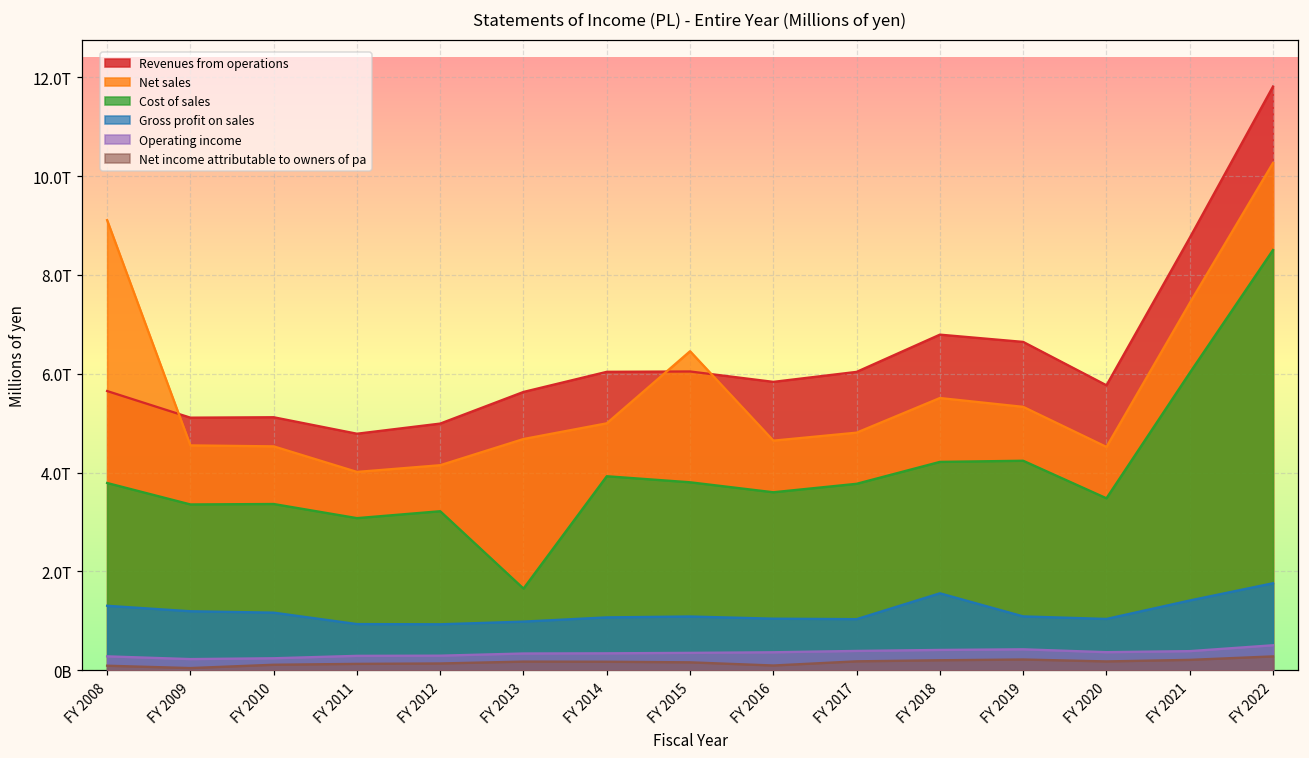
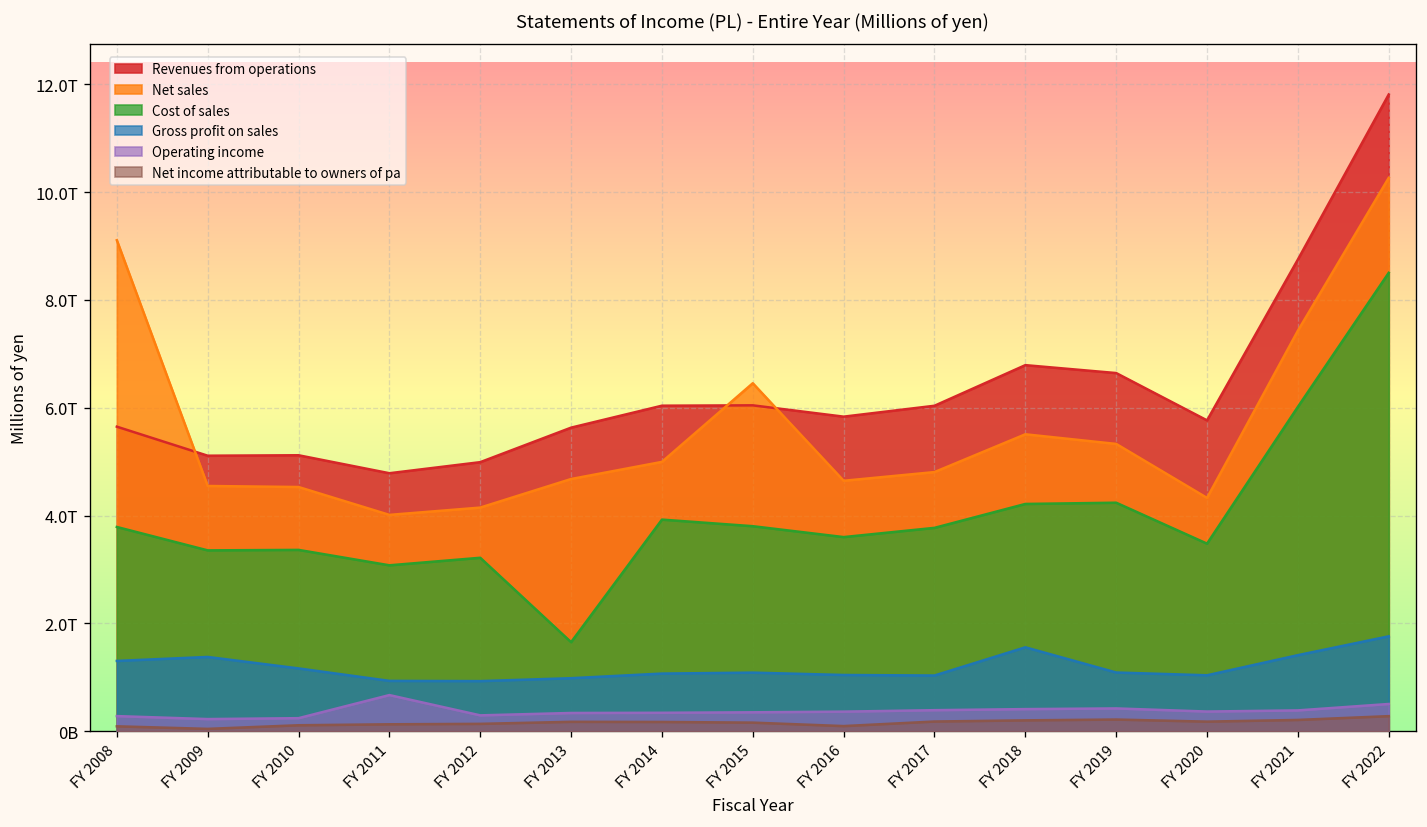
  {
    "Revenues from operations": {
      "FY 2008": "5.6T",
      "FY 2009": "5.1T",
      "FY 2010": "5.1T",
      "FY 2011": "4.8T",
      "FY 2012": "5.0T",
      "FY 2013": "5.6T",
      "FY 2014": "6.0T",
      "FY 2015": "6.0T",
      "FY 2016": "5.8T",
      "FY 2017": "6.0T",
      "FY 2018": "6.8T",
      "FY 2019": "6.6T",
      "FY 2020": "5.8T",
      "FY 2021": "8.7T",
      "FY 2022": "11.8T"
    },
    "Net sales": {
      "FY 2008": "9.1T",
      "FY 2009": "4.5T",
      "FY 2010": "4.5T",
      "FY 2011": "4.0T",
      "FY 2012": "4.1T",
      "FY 2013": "4.7T",
      "FY 2014": "5.0T",
      "FY 2015": "6.5T",
      "FY 2016": "4.6T",
      "FY 2017": "4.8T",
      "FY 2018": "5.5T",
      "FY 2019": "5.3T",
-     "FY 2020": "4.5T",
+     "FY 2020": "4.3T",
      "FY 2021": "7.4T",
      "FY 2022": "10.3T"
    },
    "Cost of sales": {
      "FY 2008": "3.8T",
      "FY 2009": "3.4T",
      "FY 2010": "3.4T",
      "FY 2011": "3.1T",
      "FY 2012": "3.2T",
      "FY 2013": "1.7T",
      "FY 2014": "3.9T",
      "FY 2015": "3.8T",
      "FY 2016": "3.6T",
      "FY 2017": "3.8T",
      "FY 2018": "4.2T",
      "FY 2019": "4.2T",
      "FY 2020": "3.5T",
      "FY 2021": "6.0T",
      "FY 2022": "8.5T"
    },
    "Gross profit on sales": {
      "FY 2008": "1.3T",
-     "FY 2009": "1.2T",
+     "FY 2009": "1.4T",
      "FY 2010": "1.2T",
      "FY 2011": "0.9T",
      "FY 2012": "0.9T",
      "FY 2013": "1.0T",
      "FY 2014": "1.1T",
      "FY 2015": "1.1T",
      "FY 2016": "1.0T",
      "FY 2017": "1.0T",
      "FY 2018": "1.6T",
      "FY 2019": "1.1T",
      "FY 2020": "1.0T",
      "FY 2021": "1.4T",
      "FY 2022": "1.8T"
    },
    "Operating income": {
      "FY 2008": "0.3T",
      "FY 2009": "0.2T",
      "FY 2010": "0.2T",
-     "FY 2011": "0.3T",
+     "FY 2011": "0.7T",
      "FY 2012": "0.3T",
      "FY 2013": "0.3T",
      "FY 2014": "0.3T",
      "FY 2015": "0.4T",
      "FY 2016": "0.4T",
      "FY 2017": "0.4T",
      "FY 2018": "0.4T",
      "FY 2019": "0.4T",
      "FY 2020": "0.4T",
      "FY 2021": "0.4T",
      "FY 2022": "0.5T"
    },
    "Net income attributable to owners of pa": {
      "FY 2008": "0.1T",
      "FY 2009": "0.0T",
      "FY 2010": "0.1T",
      "FY 2011": "0.1T",
      "FY 2012": "0.1T",
      "FY 2013": "0.2T",
      "FY 2014": "0.2T",
      "FY 2015": "0.2T",
      "FY 2016": "0.1T",
      "FY 2017": "0.2T",
      "FY 2018": "0.2T",
      "FY 2019": "0.2T",
      "FY 2020": "0.2T",
      "FY 2021": "0.2T",
      "FY 2022": "0.3T"
    }
  }
